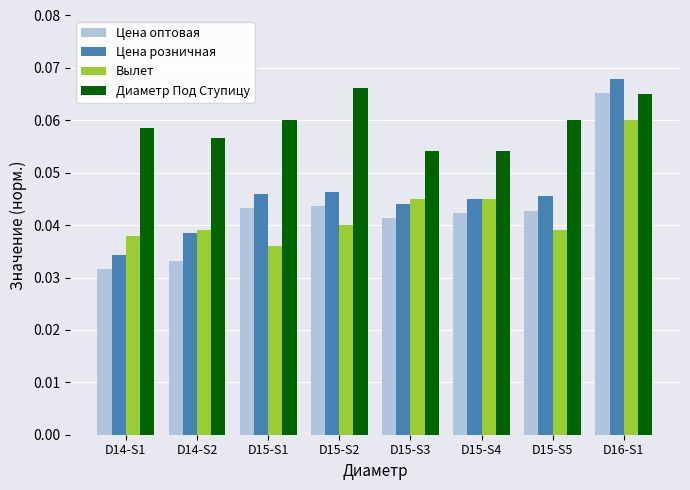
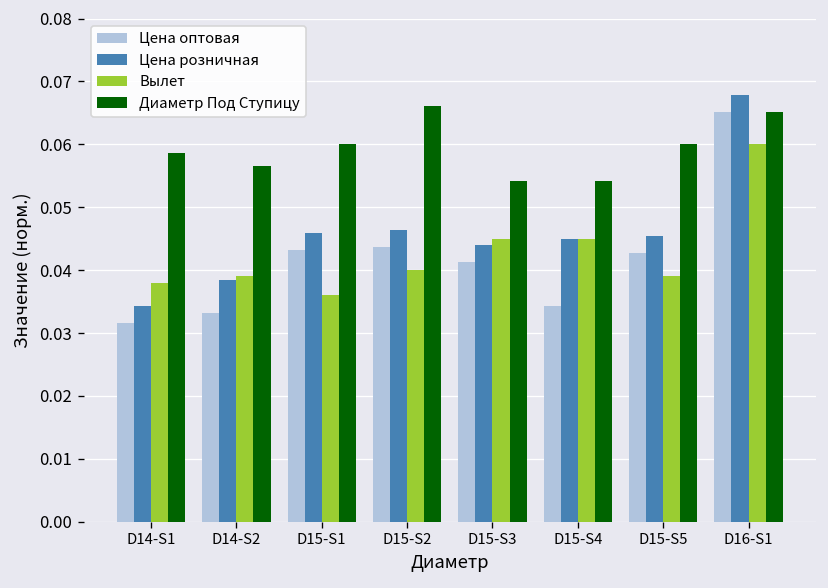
  {
    "Цена оптовая": {
      "D14-S1": 0.032,
      "D14-S2": 0.033,
      "D15-S1": 0.043,
      "D15-S2": 0.044,
      "D15-S3": 0.041,
-     "D15-S4": 0.042,
+     "D15-S4": 0.034,
      "D15-S5": 0.043,
      "D16-S1": 0.065
    },
    "Цена розничная": {
      "D14-S1": 0.034,
      "D14-S2": 0.038,
      "D15-S1": 0.046,
      "D15-S2": 0.046,
      "D15-S3": 0.044,
      "D15-S4": 0.045,
      "D15-S5": 0.046,
      "D16-S1": 0.068
    },
    "Вылет": {
      "D14-S1": 0.038,
      "D14-S2": 0.039,
      "D15-S1": 0.036,
      "D15-S2": 0.040,
      "D15-S3": 0.045,
      "D15-S4": 0.045,
      "D15-S5": 0.039,
      "D16-S1": 0.060
    },
    "Диаметр Под Ступицу": {
      "D14-S1": 0.059,
      "D14-S2": 0.057,
      "D15-S1": 0.060,
      "D15-S2": 0.066,
      "D15-S3": 0.054,
      "D15-S4": 0.054,
      "D15-S5": 0.060,
      "D16-S1": 0.065
    }
  }
